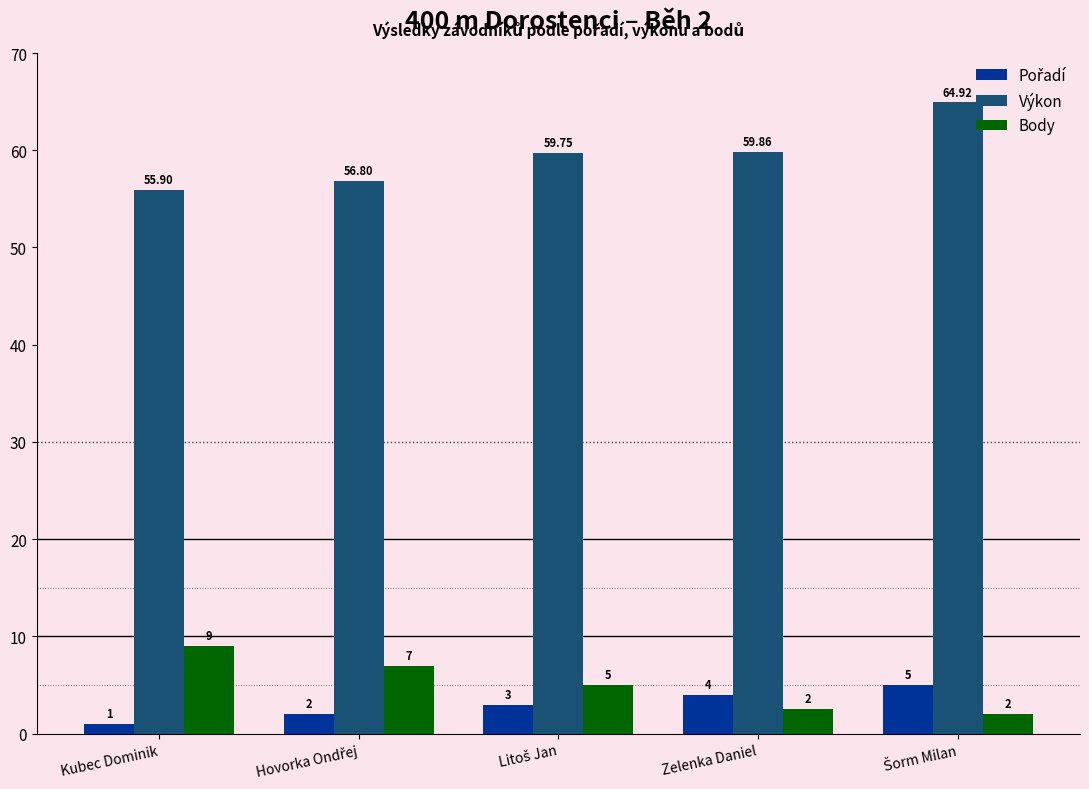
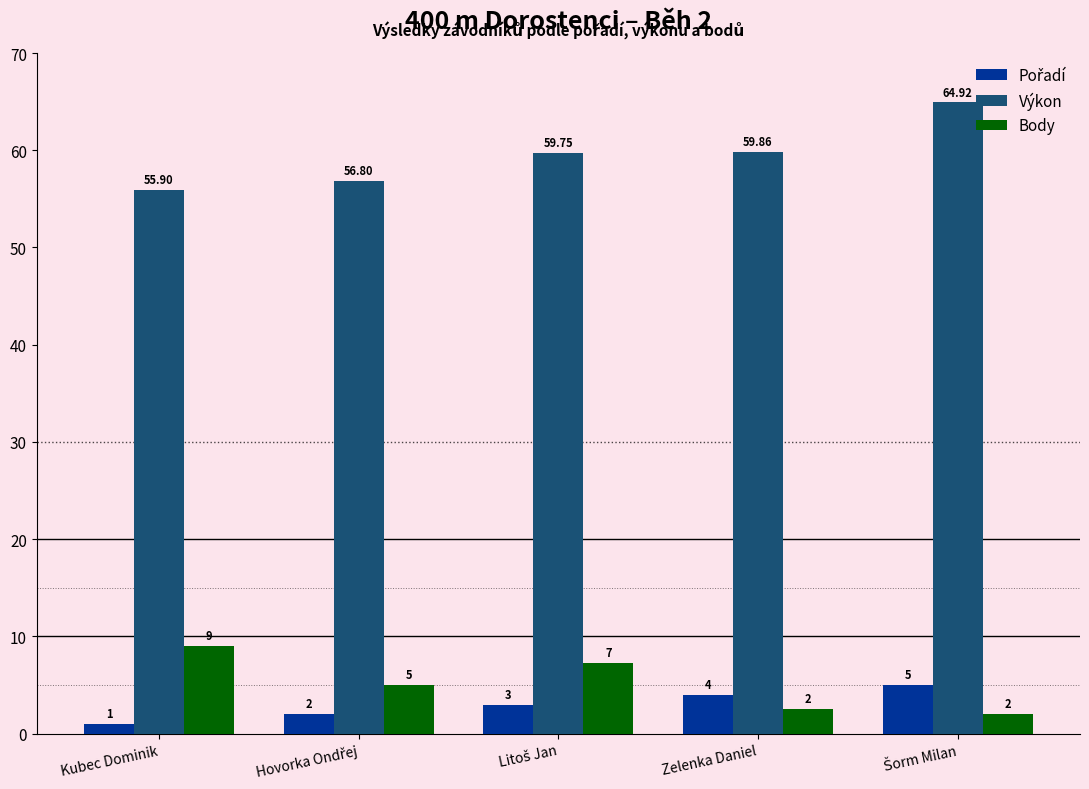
  {
    "Body": {
      "Kubec Dominik": 9,
-     "Hovorka Ondřej": 7,
-     "Litoš Jan": 5,
+     "Hovorka Ondřej": 5,
+     "Litoš Jan": 7,
      "Zelenka Daniel": 2,
      "Šorm Milan": 2
    }
  }
